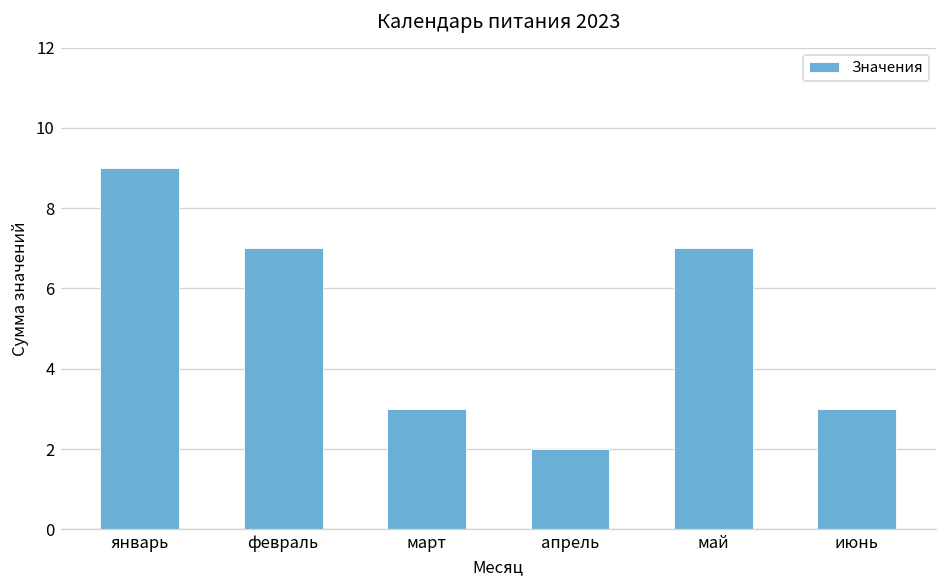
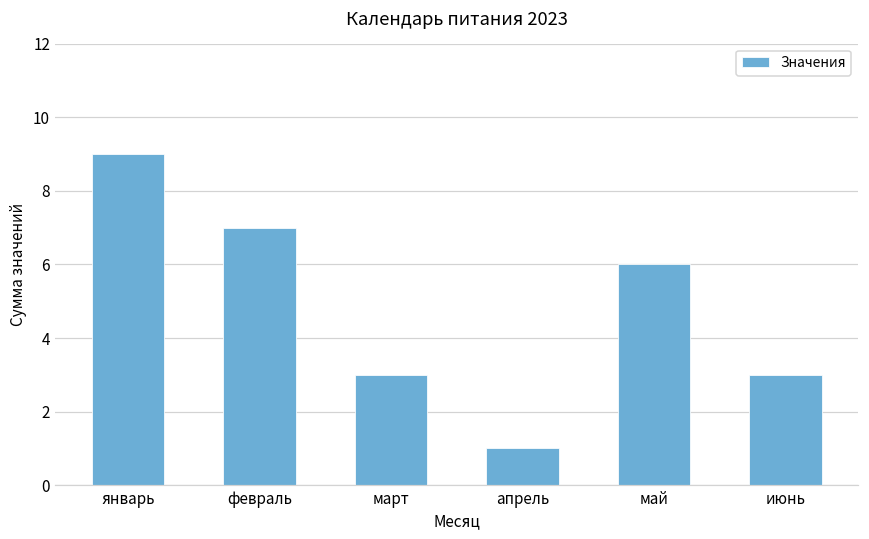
  {
    "январь": 9,
    "февраль": 7,
    "март": 3,
-   "апрель": 2,
-   "май": 7,
+   "апрель": 1,
+   "май": 6,
    "июнь": 3
  }
